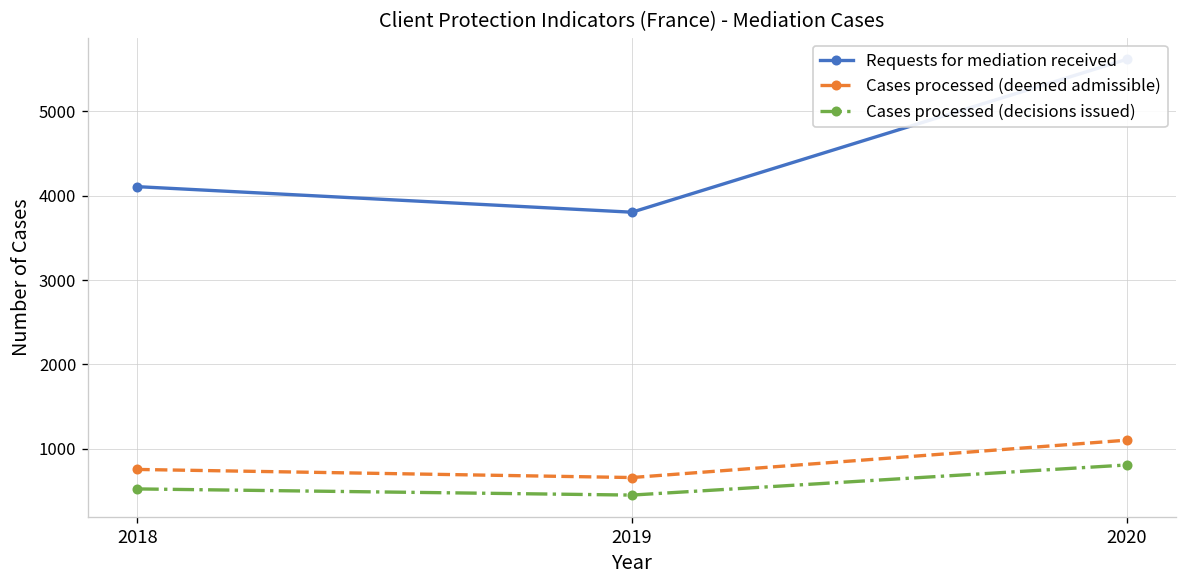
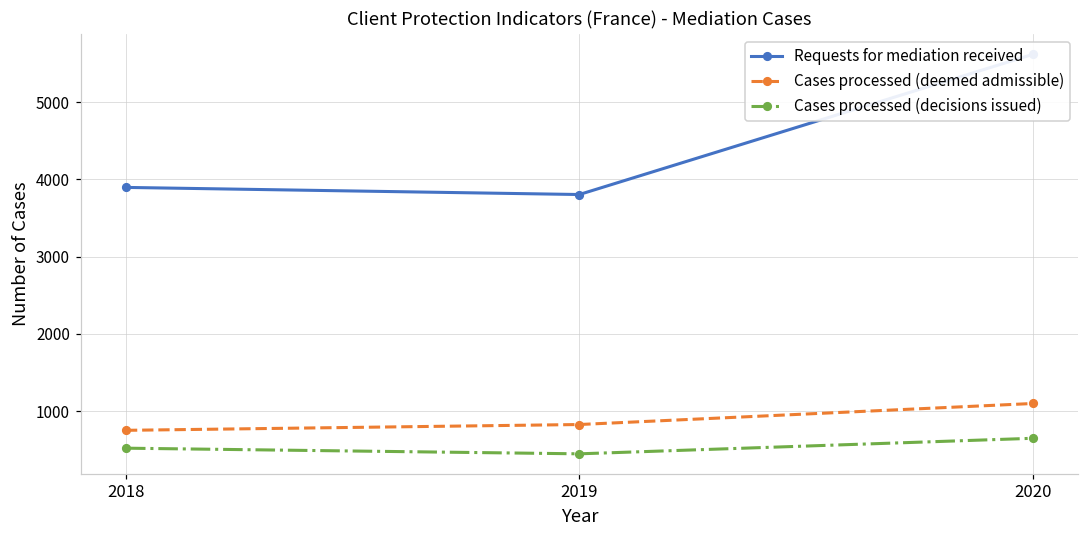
  {
    "Requests for mediation received": {
-     "2018": 4100,
+     "2018": 3900,
      "2019": 3800
    },
    "Cases processed (deemed admissible)": {
      "2018": 800,
-     "2019": 700,
+     "2019": 800,
      "2020": 1100
    },
    "Cases processed (decisions issued)": {
      "2018": 500,
      "2019": 500,
-     "2020": 800
+     "2020": 700
    }
  }
